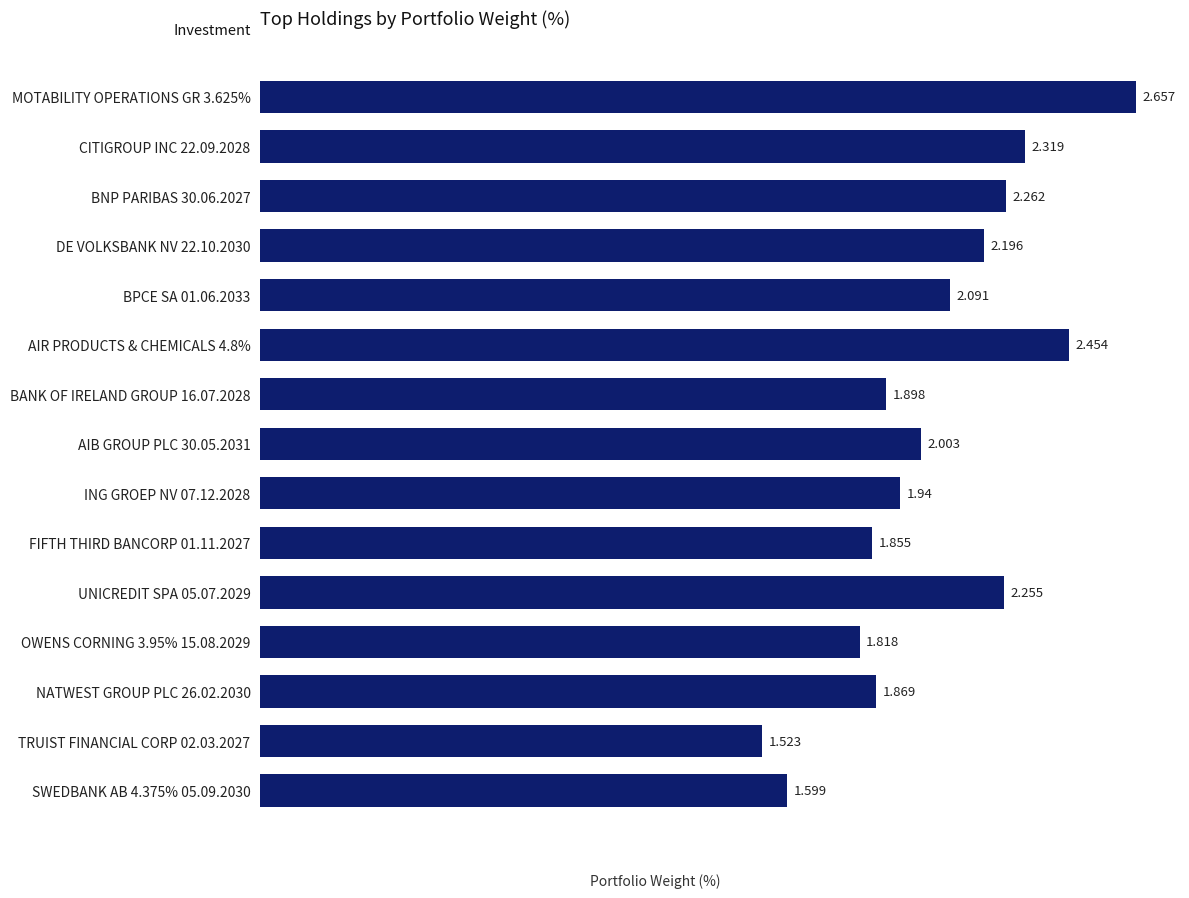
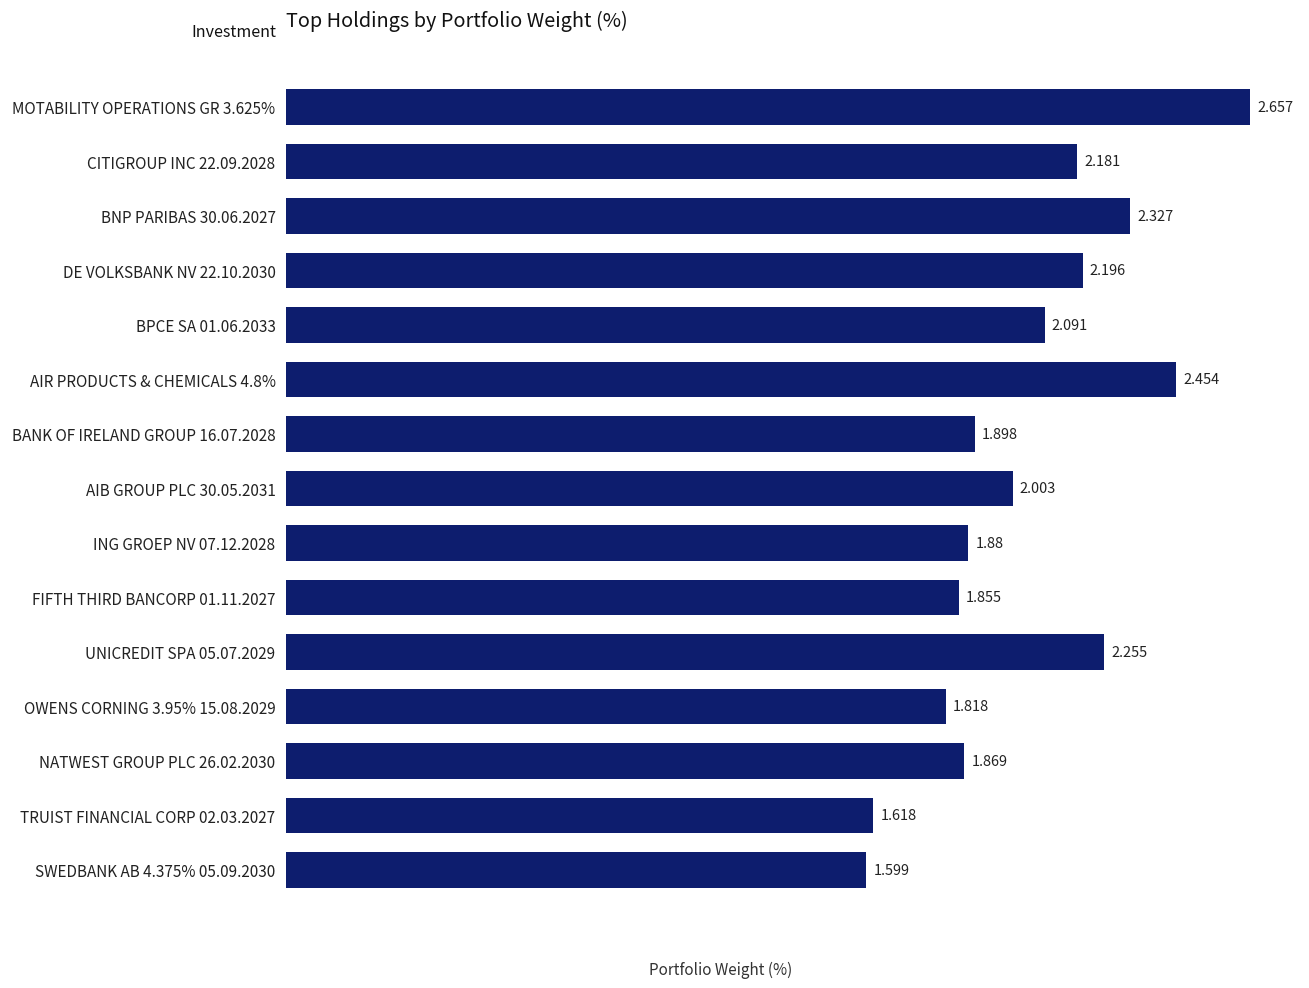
  {
    "MOTABILITY OPERATIONS GR 3.625%": 2.657,
-   "CITIGROUP INC 22.09.2028": 2.319,
-   "BNP PARIBAS 30.06.2027": 2.262,
+   "CITIGROUP INC 22.09.2028": 2.181,
+   "BNP PARIBAS 30.06.2027": 2.327,
    "DE VOLKSBANK NV 22.10.2030": 2.196,
    "BPCE SA 01.06.2033": 2.091,
    "AIR PRODUCTS & CHEMICALS 4.8%": 2.454,
    "BANK OF IRELAND GROUP 16.07.2028": 1.898,
    "AIB GROUP PLC 30.05.2031": 2.003,
-   "ING GROEP NV 07.12.2028": 1.94,
+   "ING GROEP NV 07.12.2028": 1.88,
    "FIFTH THIRD BANCORP 01.11.2027": 1.855,
    "UNICREDIT SPA 05.07.2029": 2.255,
    "OWENS CORNING 3.95% 15.08.2029": 1.818,
    "NATWEST GROUP PLC 26.02.2030": 1.869,
-   "TRUIST FINANCIAL CORP 02.03.2027": 1.523,
+   "TRUIST FINANCIAL CORP 02.03.2027": 1.618,
    "SWEDBANK AB 4.375% 05.09.2030": 1.599
  }
